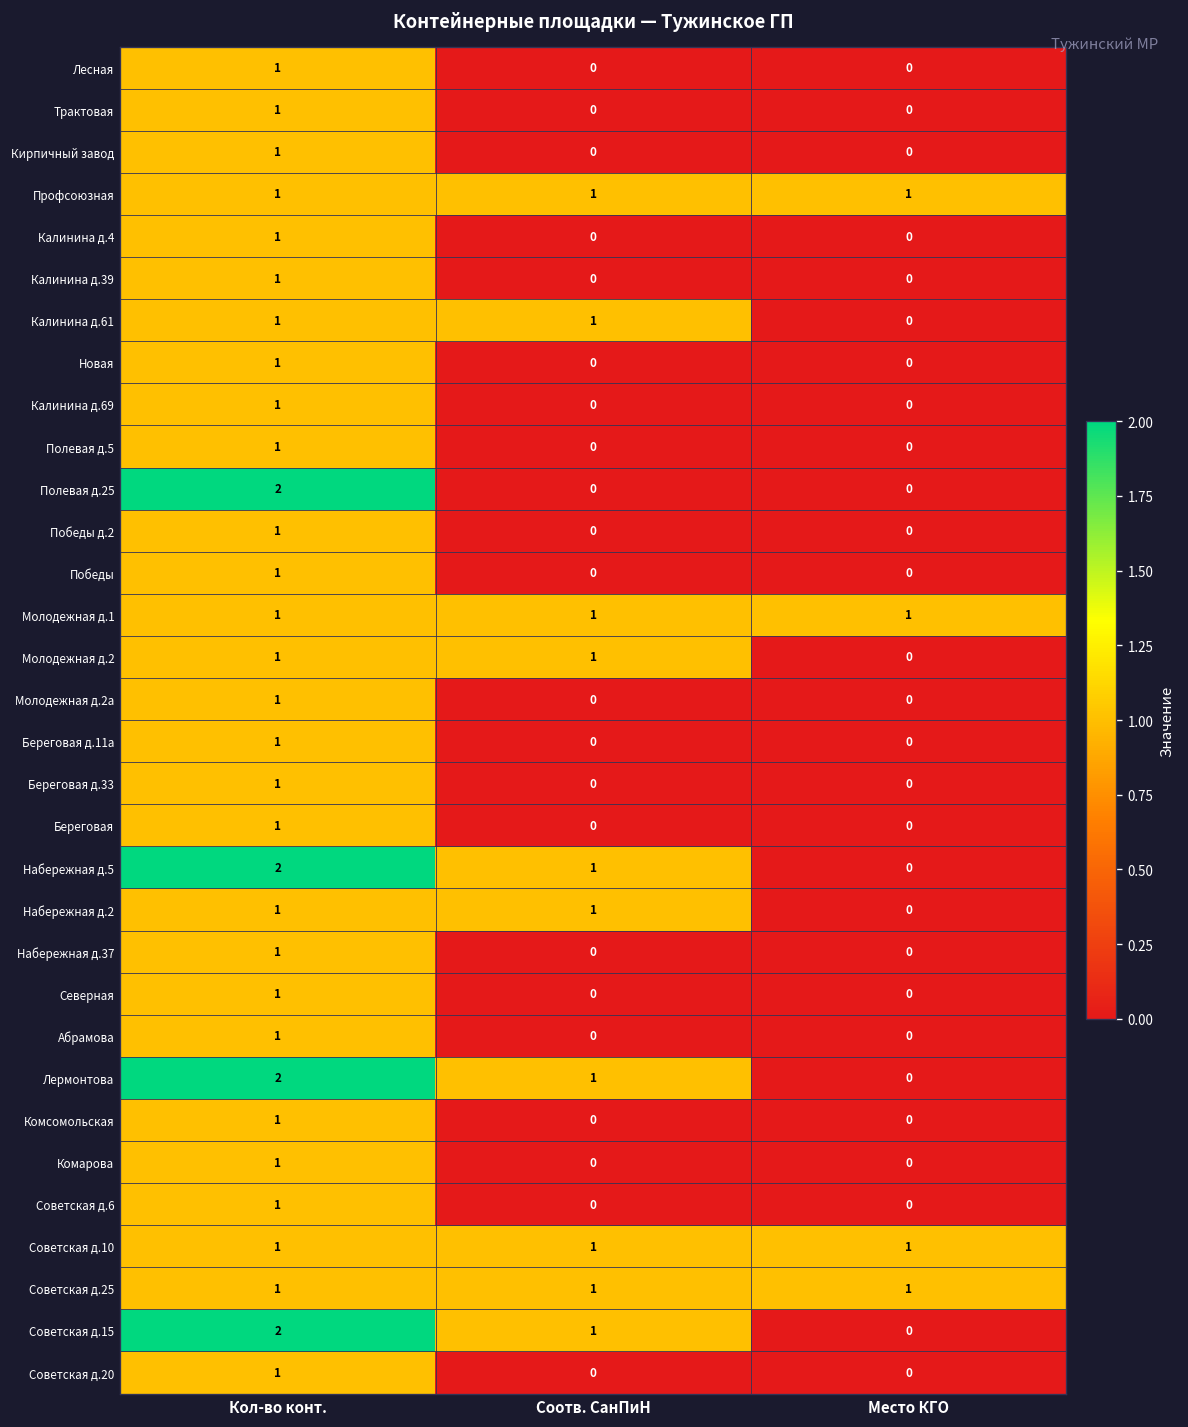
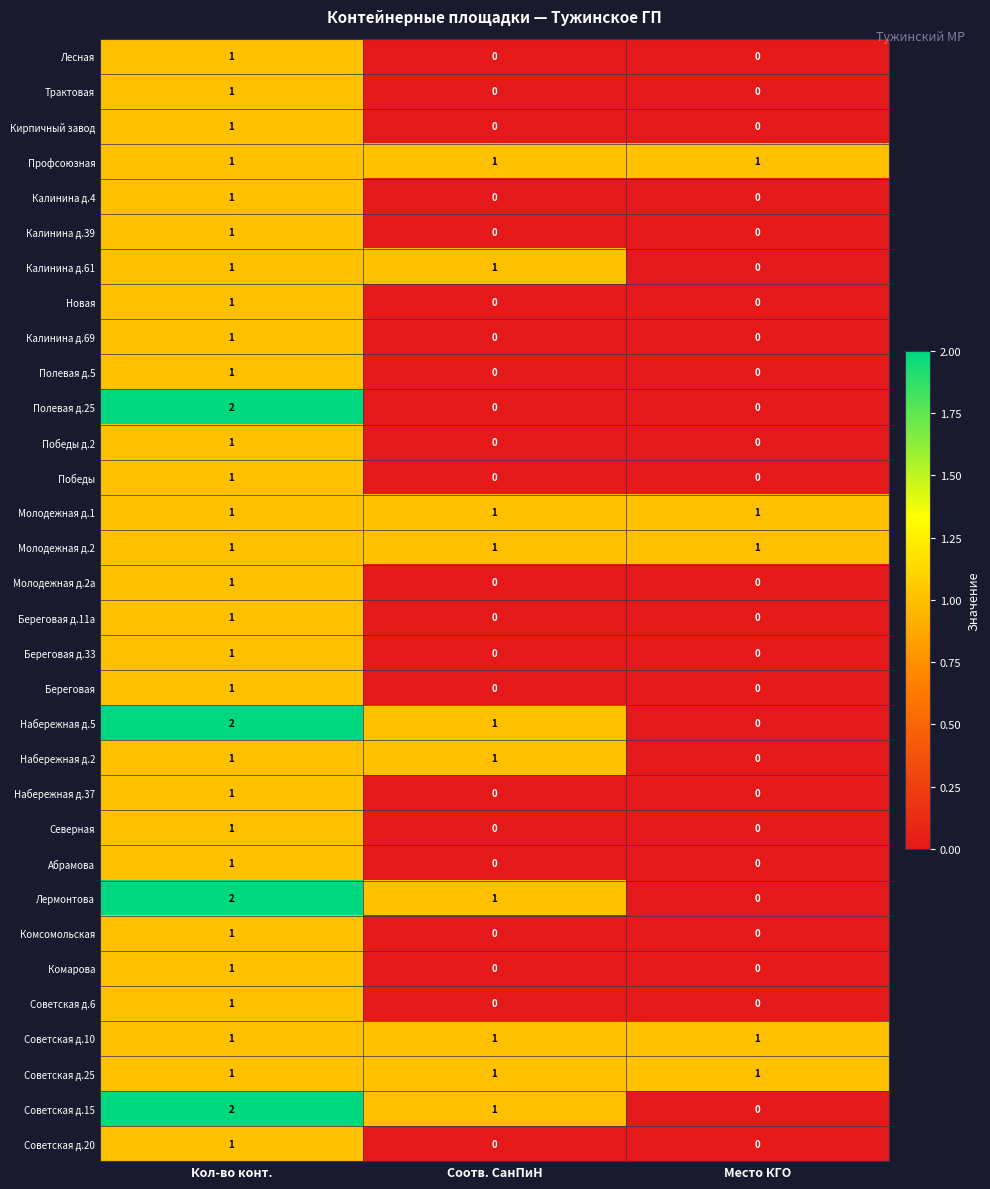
  {
    "Лесная": {
      "Кол-во конт.": 1,
      "Соотв. СанПиН": 0,
      "Место КГО": 0
    },
    "Трактовая": {
      "Кол-во конт.": 1,
      "Соотв. СанПиН": 0,
      "Место КГО": 0
    },
    "Кирпичный завод": {
      "Кол-во конт.": 1,
      "Соотв. СанПиН": 0,
      "Место КГО": 0
    },
    "Профсоюзная": {
      "Кол-во конт.": 1,
      "Соотв. СанПиН": 1,
      "Место КГО": 1
    },
    "Калинина д.4": {
      "Кол-во конт.": 1,
      "Соотв. СанПиН": 0,
      "Место КГО": 0
    },
    "Калинина д.39": {
      "Кол-во конт.": 1,
      "Соотв. СанПиН": 0,
      "Место КГО": 0
    },
    "Калинина д.61": {
      "Кол-во конт.": 1,
      "Соотв. СанПиН": 1,
      "Место КГО": 0
    },
    "Новая": {
      "Кол-во конт.": 1,
      "Соотв. СанПиН": 0,
      "Место КГО": 0
    },
    "Калинина д.69": {
      "Кол-во конт.": 1,
      "Соотв. СанПиН": 0,
      "Место КГО": 0
    },
    "Полевая д.5": {
      "Кол-во конт.": 1,
      "Соотв. СанПиН": 0,
      "Место КГО": 0
    },
    "Полевая д.25": {
      "Кол-во конт.": 2,
      "Соотв. СанПиН": 0,
      "Место КГО": 0
    },
    "Победы д.2": {
      "Кол-во конт.": 1,
      "Соотв. СанПиН": 0,
      "Место КГО": 0
    },
    "Победы": {
      "Кол-во конт.": 1,
      "Соотв. СанПиН": 0,
      "Место КГО": 0
    },
    "Молодежная д.1": {
      "Кол-во конт.": 1,
      "Соотв. СанПиН": 1,
      "Место КГО": 1
    },
    "Молодежная д.2": {
      "Кол-во конт.": 1,
      "Соотв. СанПиН": 1,
-     "Место КГО": 0
+     "Место КГО": 1
    },
    "Молодежная д.2а": {
      "Кол-во конт.": 1,
      "Соотв. СанПиН": 0,
      "Место КГО": 0
    },
    "Береговая д.11а": {
      "Кол-во конт.": 1,
      "Соотв. СанПиН": 0,
      "Место КГО": 0
    },
    "Береговая д.33": {
      "Кол-во конт.": 1,
      "Соотв. СанПиН": 0,
      "Место КГО": 0
    },
    "Береговая": {
      "Кол-во конт.": 1,
      "Соотв. СанПиН": 0,
      "Место КГО": 0
    },
    "Набережная д.5": {
      "Кол-во конт.": 2,
      "Соотв. СанПиН": 1,
      "Место КГО": 0
    },
    "Набережная д.2": {
      "Кол-во конт.": 1,
      "Соотв. СанПиН": 1,
      "Место КГО": 0
    },
    "Набережная д.37": {
      "Кол-во конт.": 1,
      "Соотв. СанПиН": 0,
      "Место КГО": 0
    },
    "Северная": {
      "Кол-во конт.": 1,
      "Соотв. СанПиН": 0,
      "Место КГО": 0
    },
    "Абрамова": {
      "Кол-во конт.": 1,
      "Соотв. СанПиН": 0,
      "Место КГО": 0
    },
    "Лермонтова": {
      "Кол-во конт.": 2,
      "Соотв. СанПиН": 1,
      "Место КГО": 0
    },
    "Комсомольская": {
      "Кол-во конт.": 1,
      "Соотв. СанПиН": 0,
      "Место КГО": 0
    },
    "Комарова": {
      "Кол-во конт.": 1,
      "Соотв. СанПиН": 0,
      "Место КГО": 0
    },
    "Советская д.6": {
      "Кол-во конт.": 1,
      "Соотв. СанПиН": 0,
      "Место КГО": 0
    },
    "Советская д.10": {
      "Кол-во конт.": 1,
      "Соотв. СанПиН": 1,
      "Место КГО": 1
    },
    "Советская д.25": {
      "Кол-во конт.": 1,
      "Соотв. СанПиН": 1,
      "Место КГО": 1
    },
    "Советская д.15": {
      "Кол-во конт.": 2,
      "Соотв. СанПиН": 1,
      "Место КГО": 0
    },
    "Советская д.20": {
      "Кол-во конт.": 1,
      "Соотв. СанПиН": 0,
      "Место КГО": 0
    }
  }
